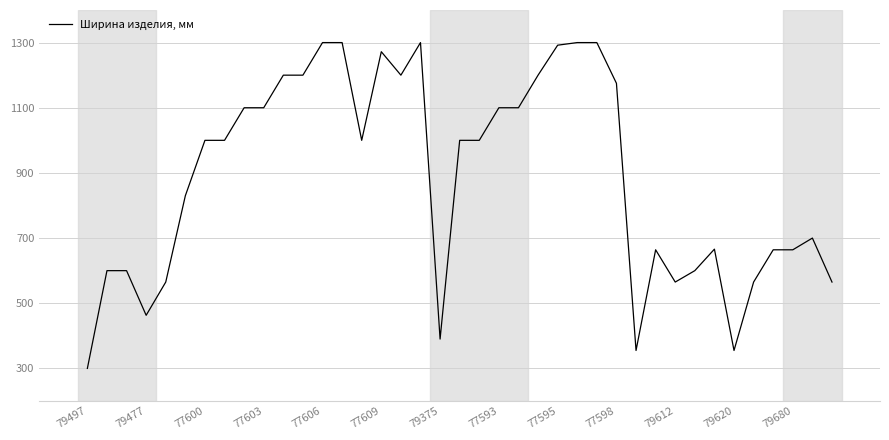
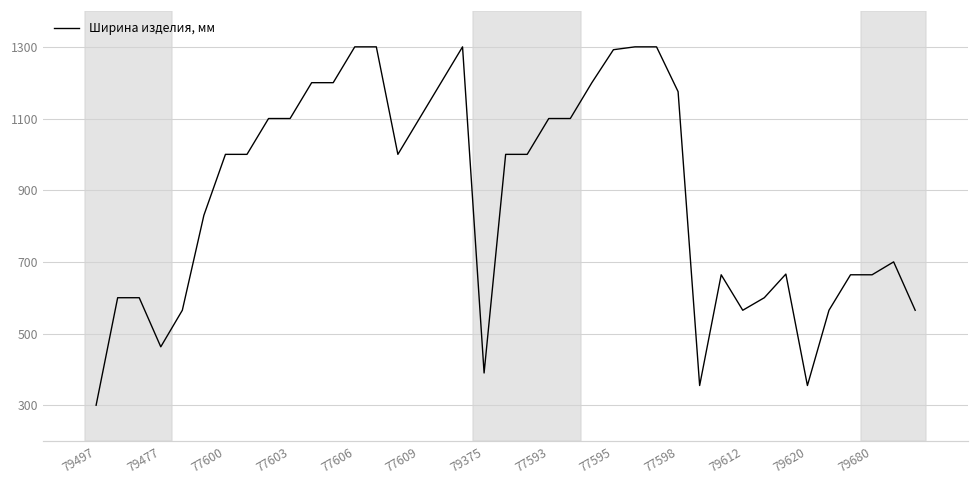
  {
    "79497": 300,
    "79477": 460,
    "77600": 1000,
    "77603": 1100,
    "77606": 1300,
-   "77609": 1270,
+   "77609": 1100,
    "79375": 390,
    "77593": 1100,
    "77595": 1290,
    "77598": 1180,
    "79612": 570,
    "79620": 360,
    "79680": 660
  }
